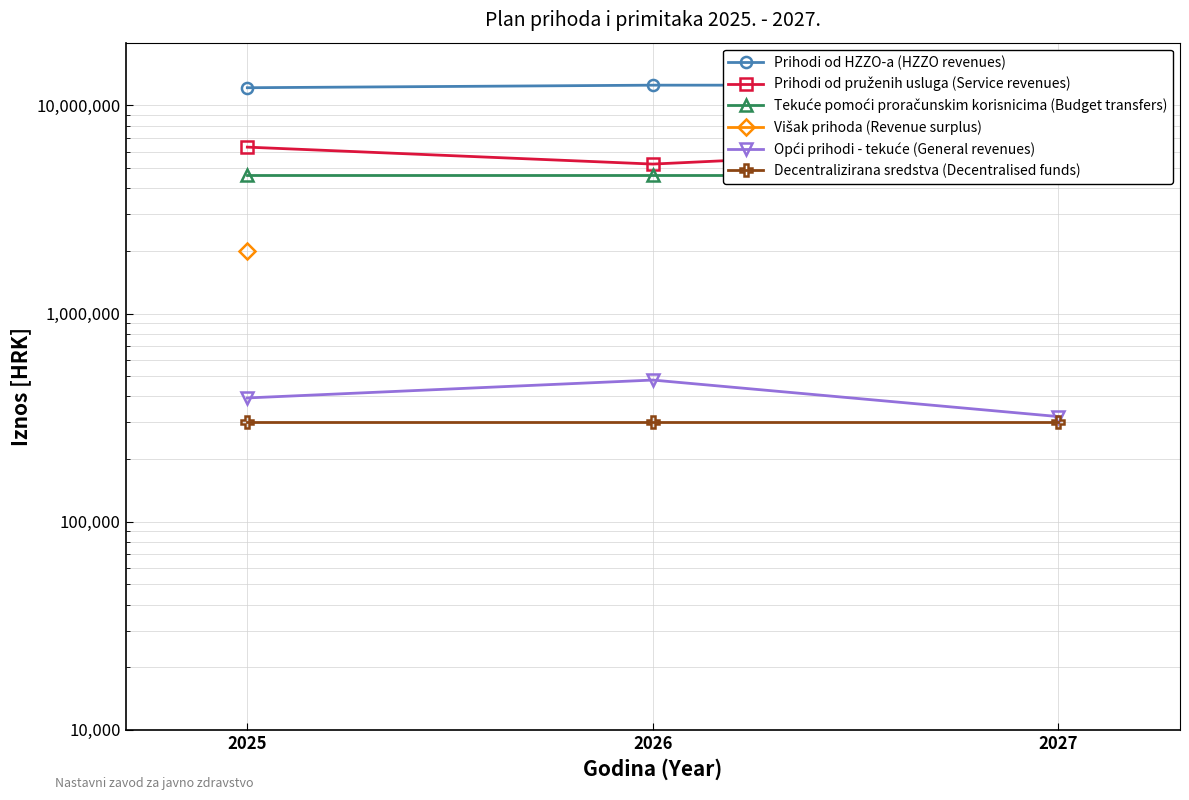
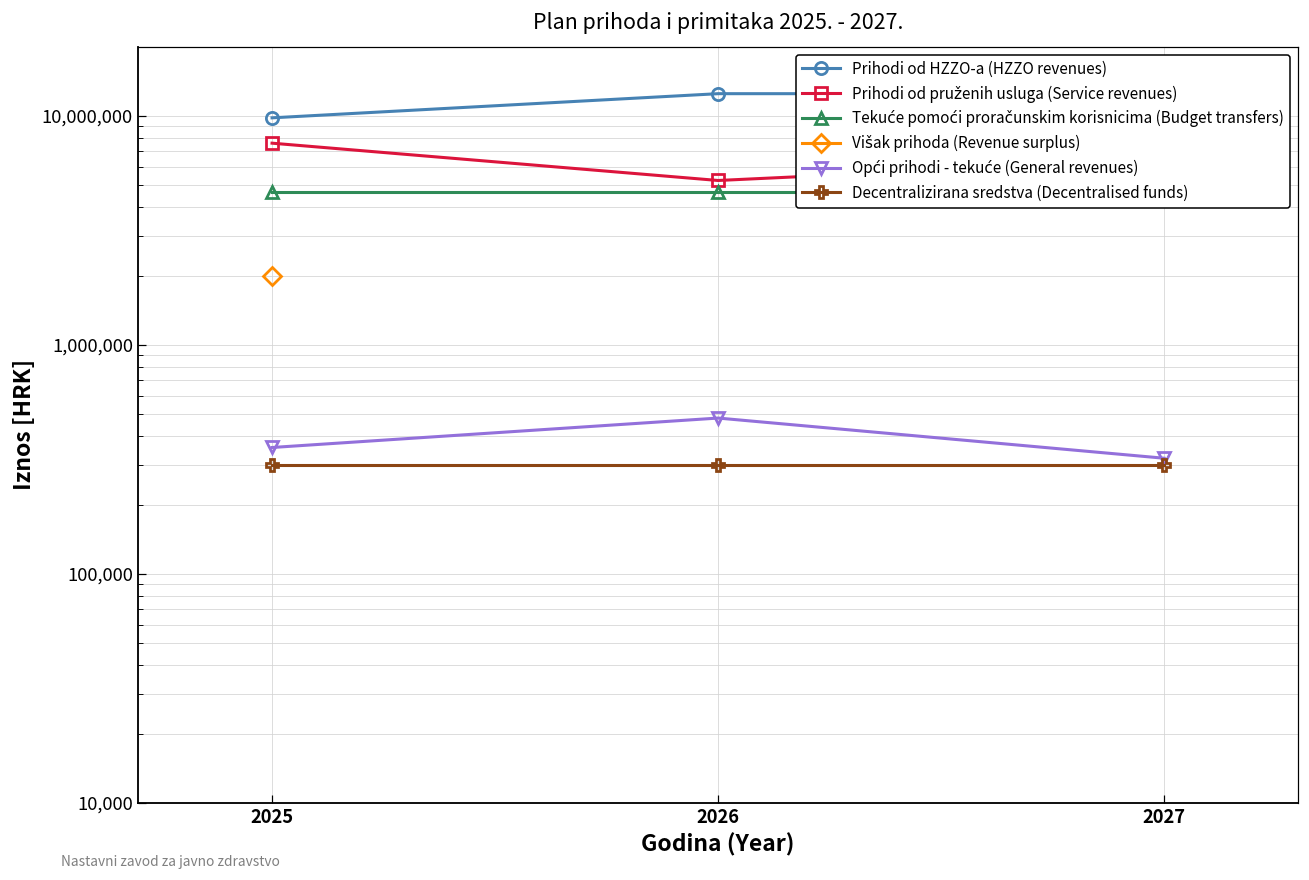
  {
    "Prihodi od HZZO-a (HZZO revenues)": {
-     "2025": "12,000,000",
+     "2025": "10,000,000",
      "2026": "13,000,000"
    },
    "Prihodi od pruženih usluga (Service revenues)": {
-     "2025": "6,300,000",
+     "2025": "7,600,000",
      "2026": "5,200,000"
    },
    "Tekuće pomoći proračunskim korisnicima (Budget transfers)": {
      "2025": "4,600,000",
      "2026": "4,600,000"
    },
    "Višak prihoda (Revenue surplus)": {
      "2025": "2,000,000"
    },
    "Opći prihodi - tekuće (General revenues)": {
-     "2025": "390,000",
+     "2025": "360,000",
      "2026": "480,000",
      "2027": "320,000"
    },
    "Decentralizirana sredstva (Decentralised funds)": {
      "2025": "300,000",
      "2026": "300,000",
      "2027": "300,000"
    }
  }
